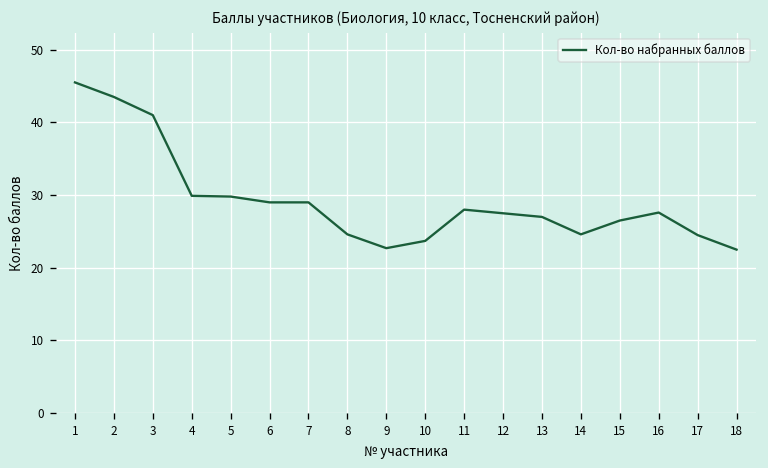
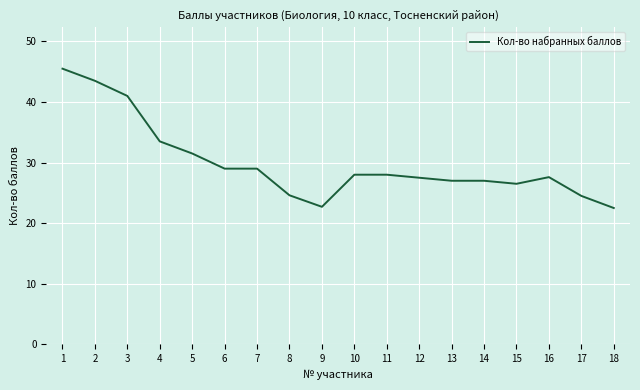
  {
    "1": 46,
    "2": 44,
    "3": 41,
-   "4": 30,
-   "5": 30,
+   "4": 34,
+   "5": 32,
    "6": 29,
    "7": 29,
    "8": 25,
    "9": 23,
-   "10": 24,
+   "10": 28,
    "11": 28,
    "12": 28,
    "13": 27,
-   "14": 25,
+   "14": 27,
    "15": 27,
    "16": 28,
    "17": 25,
    "18": 23
  }
